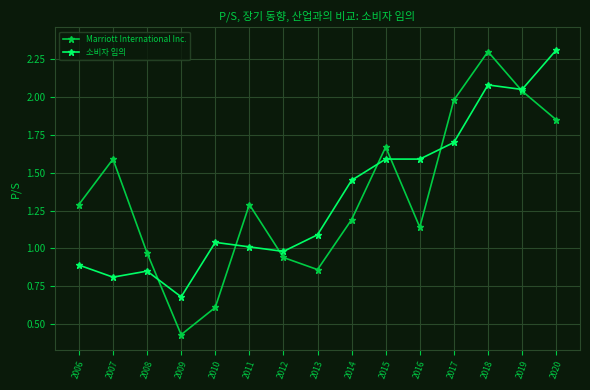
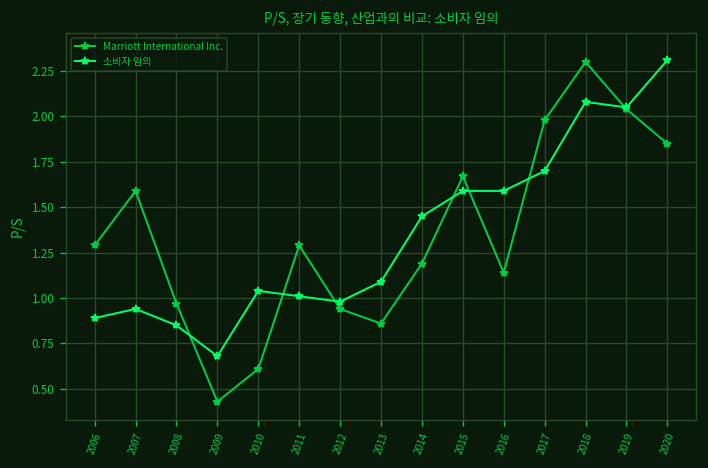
  {
    "Marriott International Inc.": {
      "2006": 1.29,
      "2007": 1.59,
      "2008": 0.97,
      "2009": 0.43,
      "2010": 0.61,
      "2011": 1.29,
      "2012": 0.94,
      "2013": 0.86,
      "2014": 1.19,
      "2015": 1.67,
      "2016": 1.14,
      "2017": 1.98,
      "2018": 2.30,
      "2020": 1.85
    },
    "소비자 임의": {
      "2006": 0.89,
-     "2007": 0.81,
+     "2007": 0.94,
      "2008": 0.85,
      "2009": 0.68,
      "2010": 1.04,
      "2011": 1.01,
      "2012": 0.98,
      "2013": 1.09,
      "2014": 1.45,
      "2015": 1.59,
      "2016": 1.59,
      "2017": 1.70,
      "2018": 2.08,
      "2020": 2.31
    }
  }
